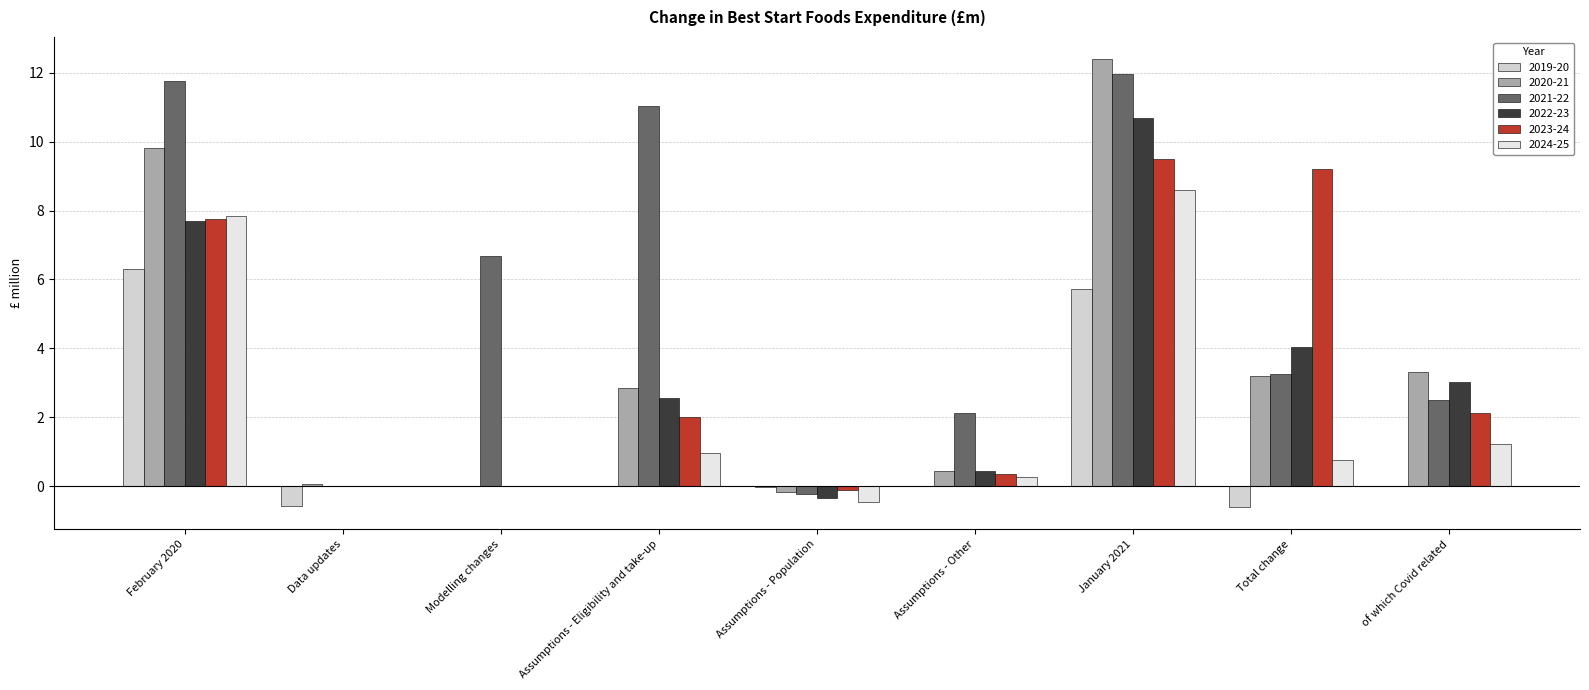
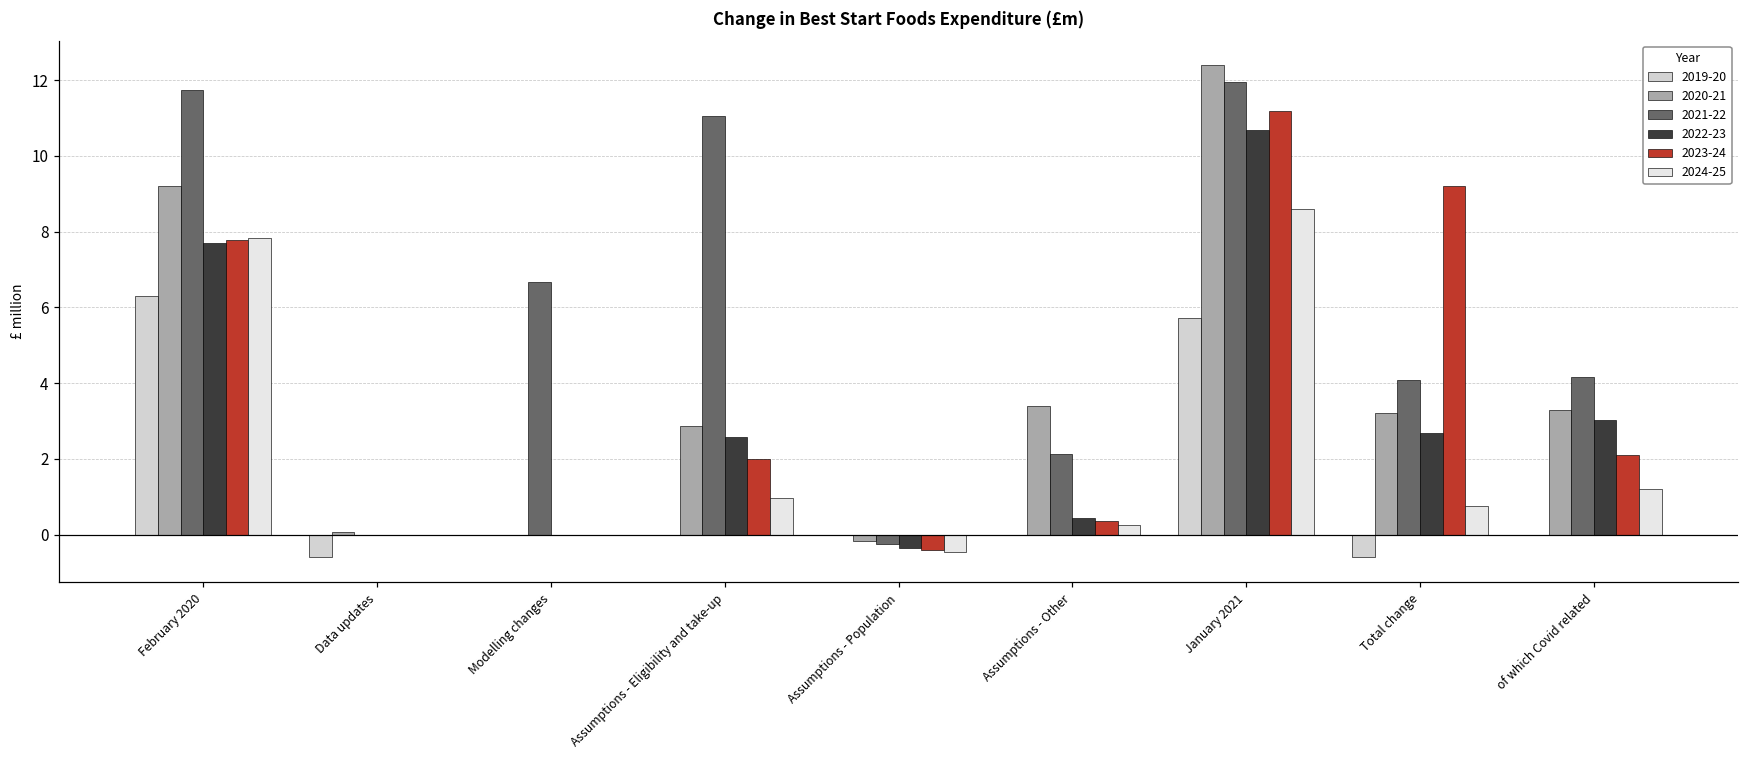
  {
    "2020-21": {
-     "February 2020": 9.8,
+     "February 2020": 9.2,
      "Modelling changes": 0.0,
      "Assumptions - Eligibility and take-up": 2.9,
      "Assumptions - Population": -0.2,
-     "Assumptions - Other": 0.4,
+     "Assumptions - Other": 3.4,
      "January 2021": 12.4,
      "Total change": 3.2,
      "of which Covid related": 3.3
    },
    "2021-22": {
      "February 2020": 11.8,
      "Data updates": 0.0,
      "Modelling changes": 6.7,
      "Assumptions - Eligibility and take-up": 11.0,
      "Assumptions - Population": -0.2,
      "Assumptions - Other": 2.1,
      "January 2021": 12.0,
-     "Total change": 3.3,
-     "of which Covid related": 2.5
+     "Total change": 4.1,
+     "of which Covid related": 4.2
    },
    "2022-23": {
      "February 2020": 7.7,
      "Data updates": 0.0,
      "Modelling changes": 0.0,
      "Assumptions - Eligibility and take-up": 2.6,
      "Assumptions - Population": -0.3,
      "Assumptions - Other": 0.4,
      "January 2021": 10.7,
-     "Total change": 4.0,
+     "Total change": 2.7,
      "of which Covid related": 3.0
    },
    "2023-24": {
      "February 2020": 7.8,
      "Data updates": 0.0,
      "Modelling changes": 0.0,
      "Assumptions - Eligibility and take-up": 2.0,
-     "Assumptions - Population": -0.1,
+     "Assumptions - Population": -0.4,
      "Assumptions - Other": 0.4,
-     "January 2021": 9.5,
+     "January 2021": 11.2,
      "Total change": 9.2,
      "of which Covid related": 2.1
    }
  }
